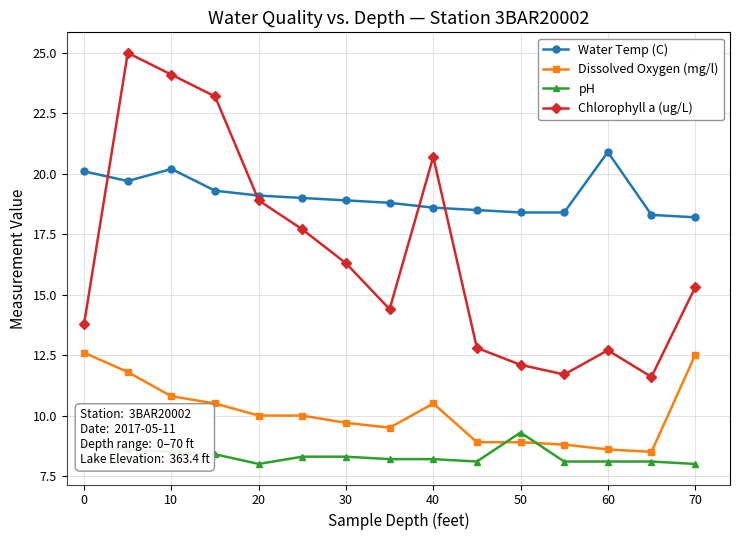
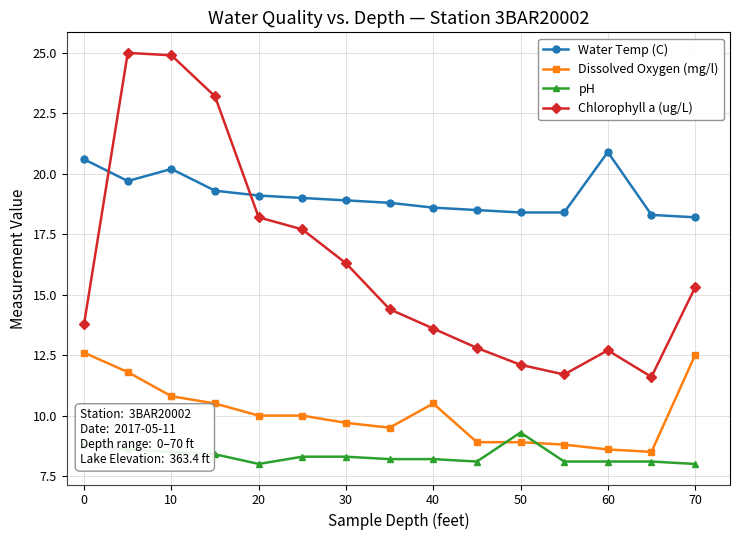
  {
    "Water Temp (C)": {
-     "0": 20.1,
+     "0": 20.6,
      "10": 20.2,
      "20": 19.1,
      "30": 18.9,
      "40": 18.6,
      "50": 18.4,
      "60": 20.9,
      "70": 18.2
    },
    "Dissolved Oxygen (mg/l)": {
      "0": 12.6,
      "10": 10.8,
      "20": 10.0,
      "30": 9.7,
      "40": 10.5,
      "50": 8.9,
      "60": 8.6,
      "70": 12.5
    },
    "pH": {
      "20": 8.0,
      "30": 8.3,
      "40": 8.2,
      "50": 9.3,
      "60": 8.1,
      "70": 8.0
    },
    "Chlorophyll a (ug/L)": {
      "0": 13.8,
-     "10": 24.1,
-     "20": 18.9,
+     "10": 24.9,
+     "20": 18.2,
      "30": 16.3,
-     "40": 20.7,
+     "40": 13.6,
      "50": 12.1,
      "60": 12.7,
      "70": 15.3
    }
  }
